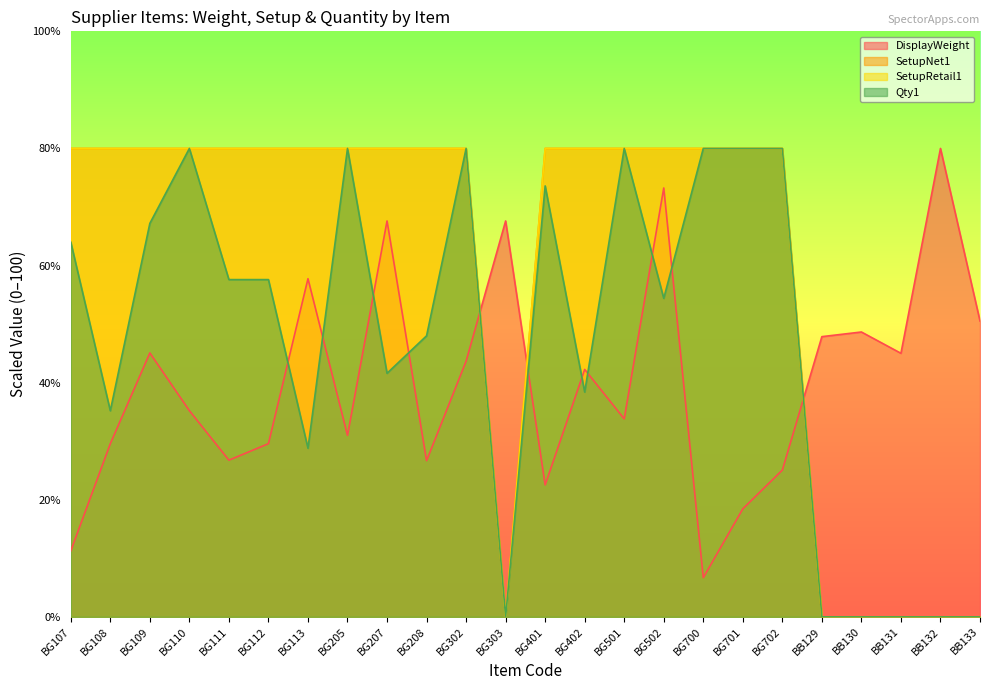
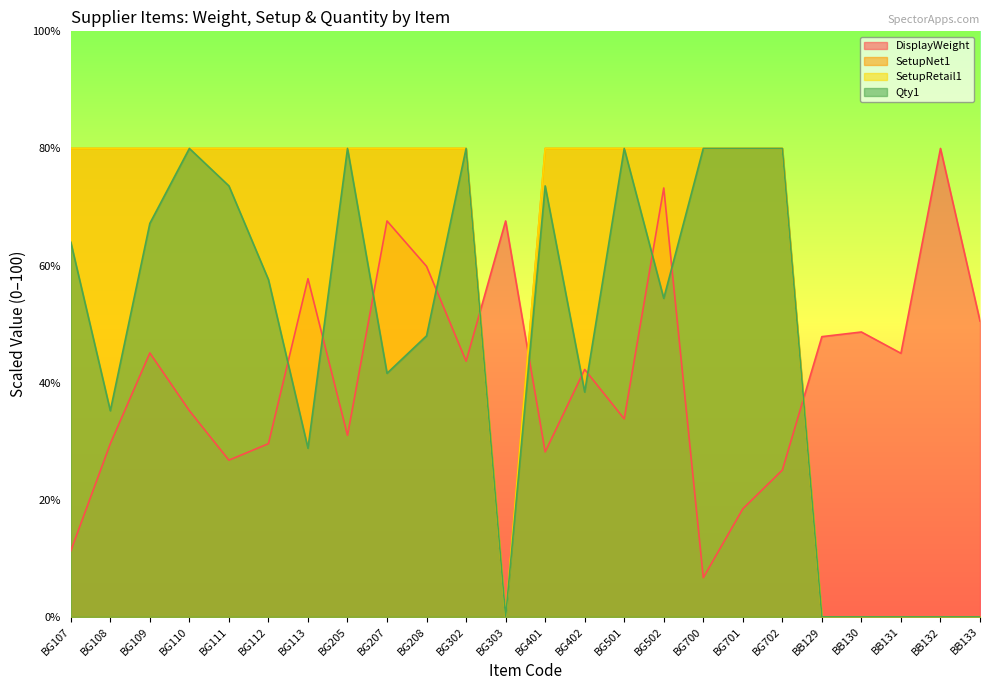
  {
    "DisplayWeight": {
      "BG107": "11%",
      "BG108": "30%",
      "BG109": "45%",
      "BG110": "35%",
      "BG111": "27%",
      "BG112": "30%",
      "BG113": "58%",
      "BG205": "31%",
      "BG207": "68%",
-     "BG208": "27%",
+     "BG208": "60%",
      "BG302": "44%",
      "BG303": "68%",
-     "BG401": "23%",
+     "BG401": "28%",
      "BG402": "42%",
      "BG501": "34%",
      "BG502": "73%",
      "BG700": "7%",
      "BG701": "18%",
      "BG702": "25%",
      "BB129": "48%",
      "BB130": "49%",
      "BB131": "45%",
      "BB132": "80%",
      "BB133": "51%"
    },
    "SetupRetail1": {
      "BG107": "80%",
      "BG108": "80%",
      "BG109": "80%",
      "BG111": "80%",
      "BG112": "80%",
      "BG113": "80%",
      "BG207": "80%",
      "BG208": "80%",
      "BG401": "80%",
      "BG402": "80%",
      "BG502": "80%"
    },
    "Qty1": {
      "BG107": "64%",
      "BG108": "35%",
      "BG109": "67%",
-     "BG111": "58%",
+     "BG111": "74%",
      "BG112": "58%",
      "BG113": "29%",
      "BG207": "42%",
      "BG208": "48%",
      "BG401": "74%",
      "BG402": "38%",
      "BG502": "54%"
    }
  }
